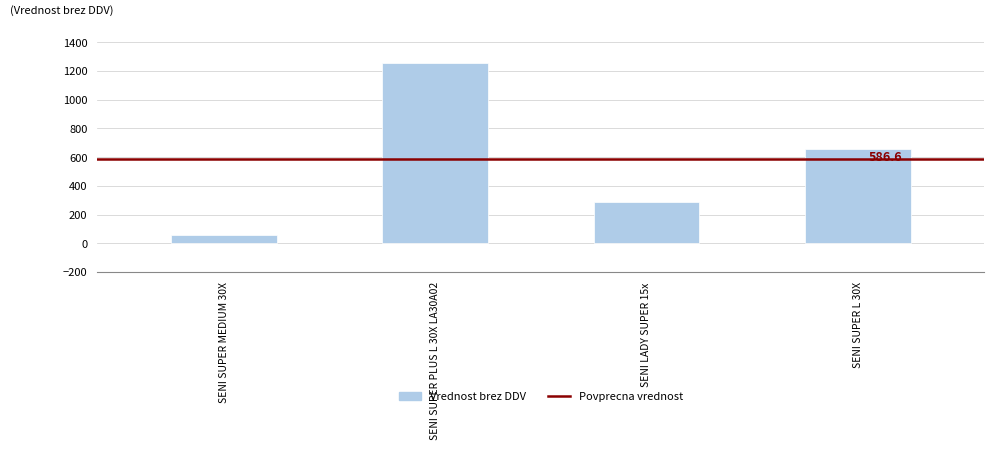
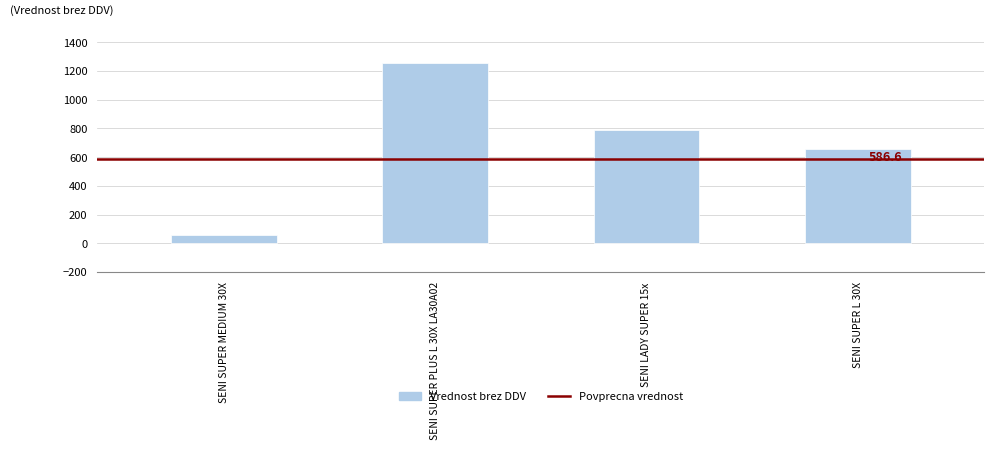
  {
    "SENI SUPER MEDIUM 30X": 60,
    "SENI SUPER PLUS L 30X LA30A02": 1250,
-   "SENI LADY SUPER 15x": 290
+   "SENI LADY SUPER 15x": 790
  }
